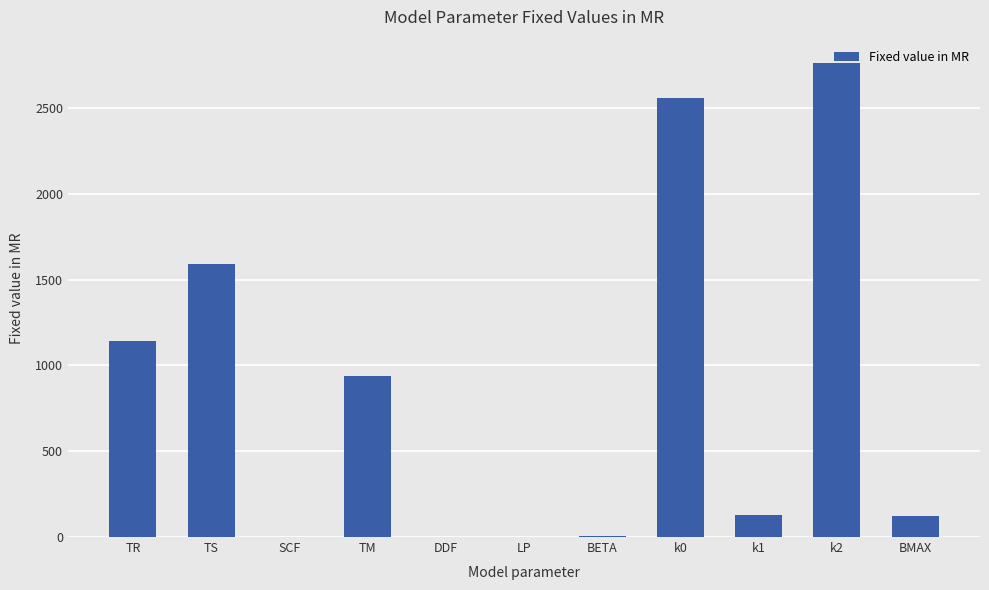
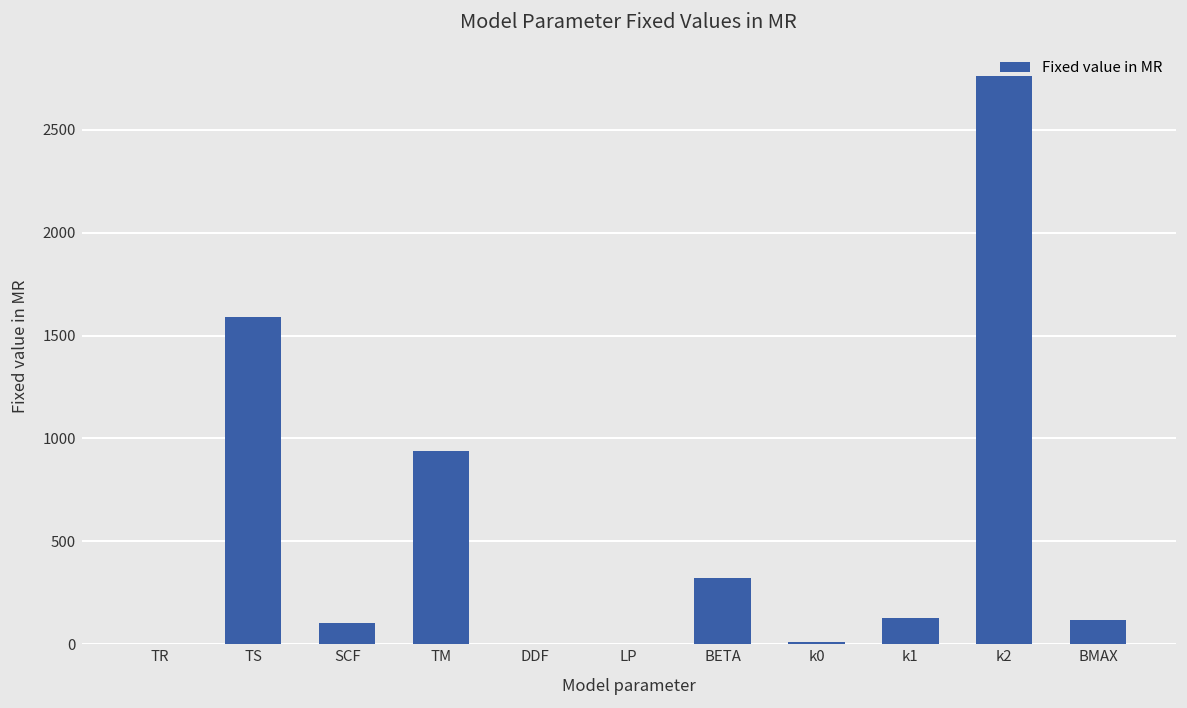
  {
-   "TR": 1140,
+   "TR": 0,
    "TS": 1590,
-   "SCF": 0,
+   "SCF": 100,
    "TM": 940,
-   "BETA": 0,
-   "k0": 2560,
+   "BETA": 320,
+   "k0": 10,
    "k1": 130,
    "k2": 2760,
    "BMAX": 120
  }
